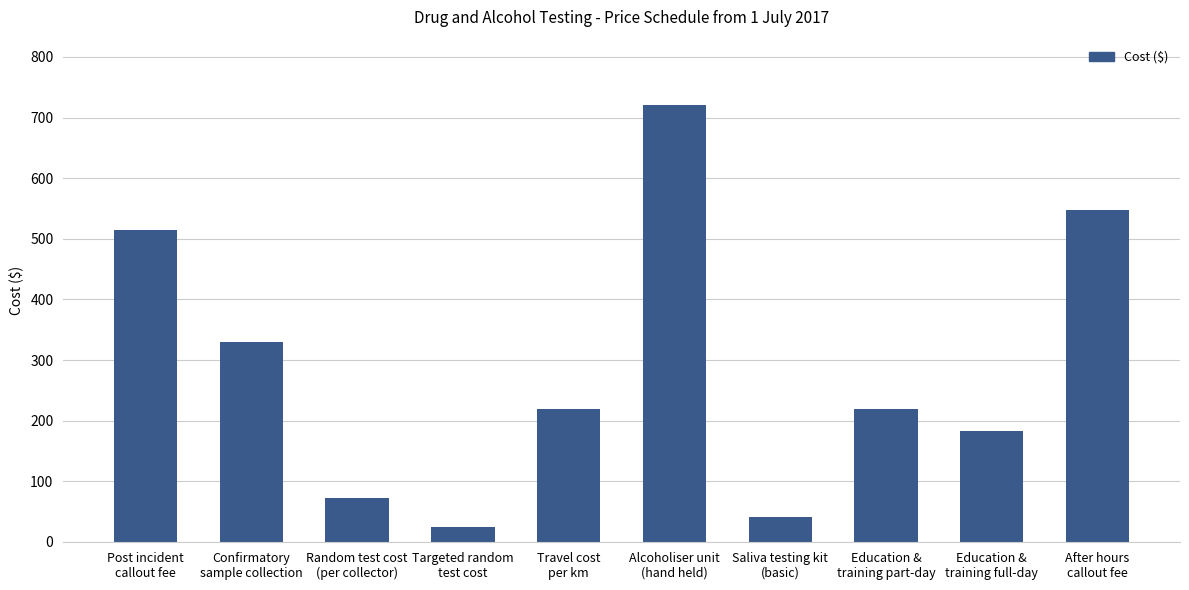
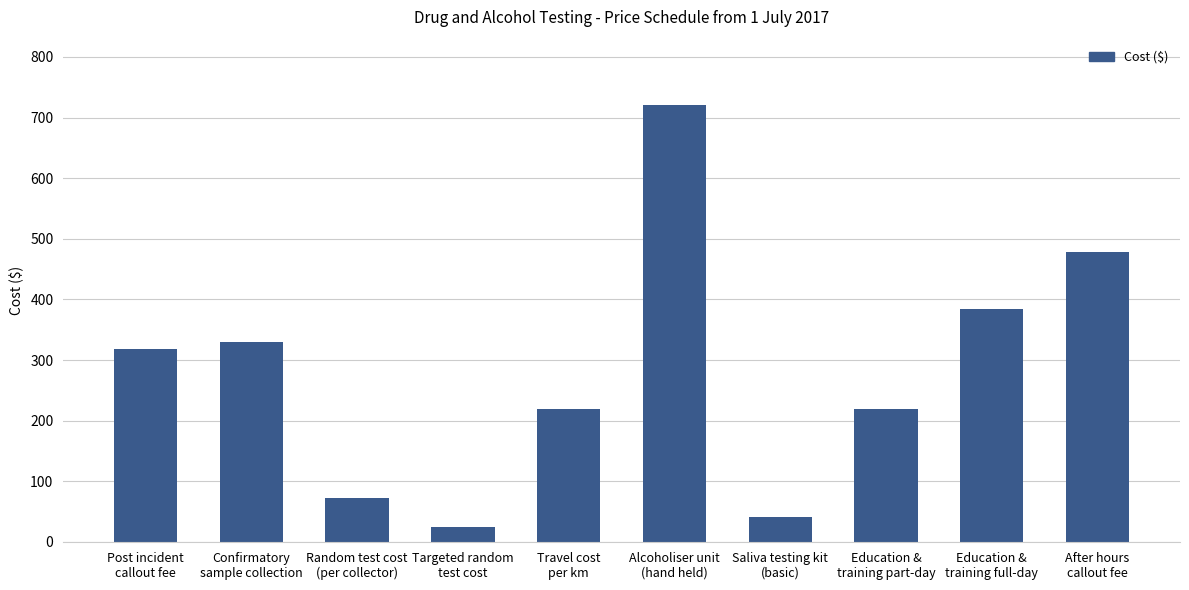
  {
-   "Post incident callout fee": 520,
+   "Post incident callout fee": 320,
    "Confirmatory sample collection": 330,
    "Random test cost (per collector)": 70,
    "Targeted random test cost": 30,
    "Travel cost per km": 220,
    "Alcoholiser unit (hand held)": 720,
    "Saliva testing kit (basic)": 40,
    "Education & training part-day": 220,
-   "Education & training full-day": 180,
-   "After hours callout fee": 550
+   "Education & training full-day": 380,
+   "After hours callout fee": 480
  }
